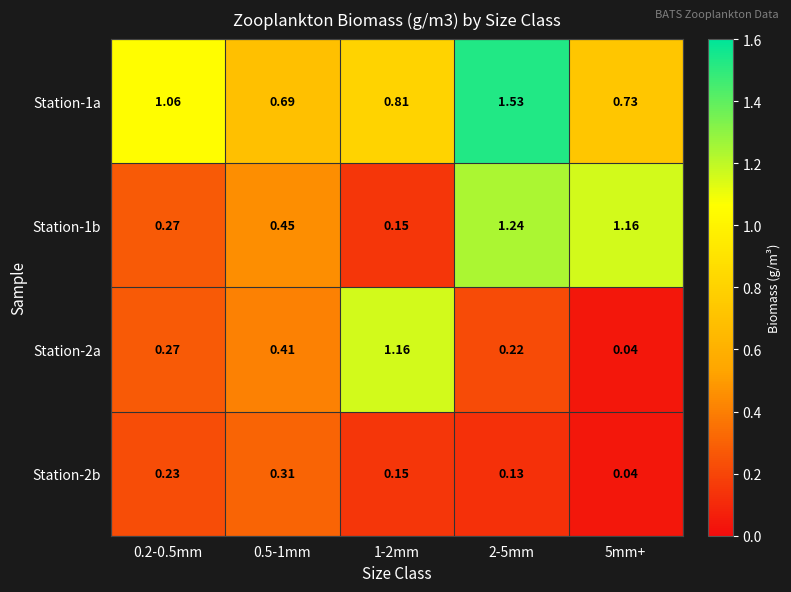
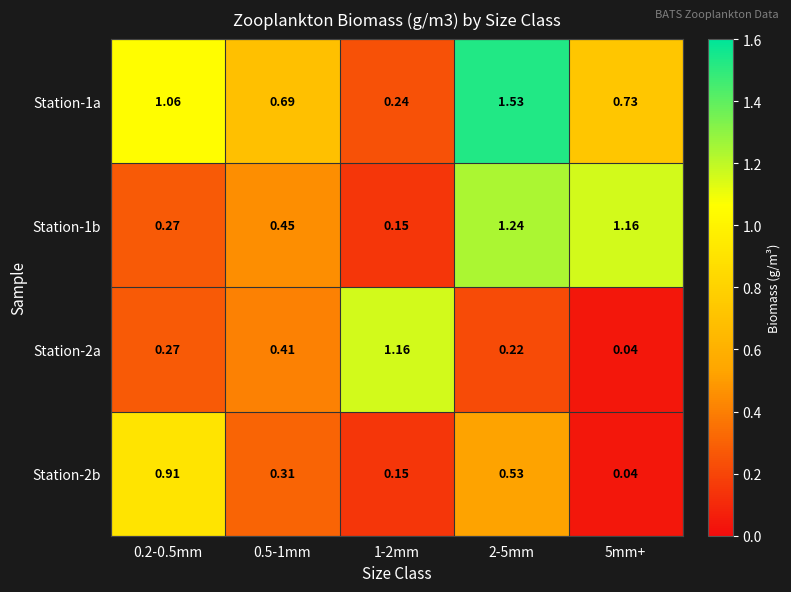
  {
    "Station-1a": {
      "0.2-0.5mm": 1.06,
      "0.5-1mm": 0.69,
-     "1-2mm": 0.81,
+     "1-2mm": 0.24,
      "2-5mm": 1.53,
      "5mm+": 0.73
    },
    "Station-1b": {
      "0.2-0.5mm": 0.27,
      "0.5-1mm": 0.45,
      "1-2mm": 0.15,
      "2-5mm": 1.24,
      "5mm+": 1.16
    },
    "Station-2a": {
      "0.2-0.5mm": 0.27,
      "0.5-1mm": 0.41,
      "1-2mm": 1.16,
      "2-5mm": 0.22,
      "5mm+": 0.04
    },
    "Station-2b": {
-     "0.2-0.5mm": 0.23,
+     "0.2-0.5mm": 0.91,
      "0.5-1mm": 0.31,
      "1-2mm": 0.15,
-     "2-5mm": 0.13,
+     "2-5mm": 0.53,
      "5mm+": 0.04
    }
  }
